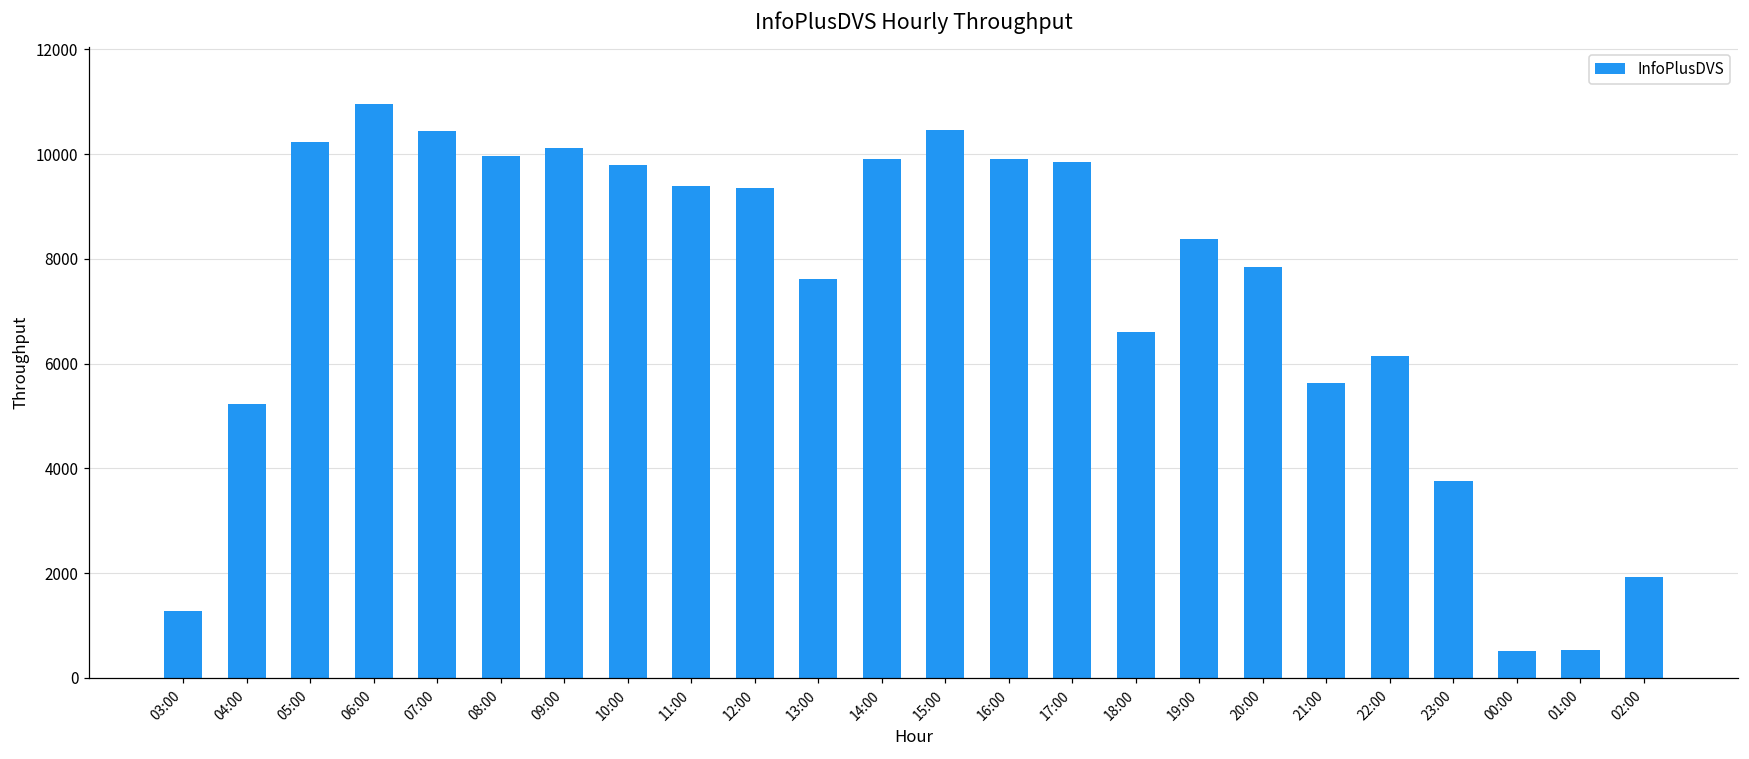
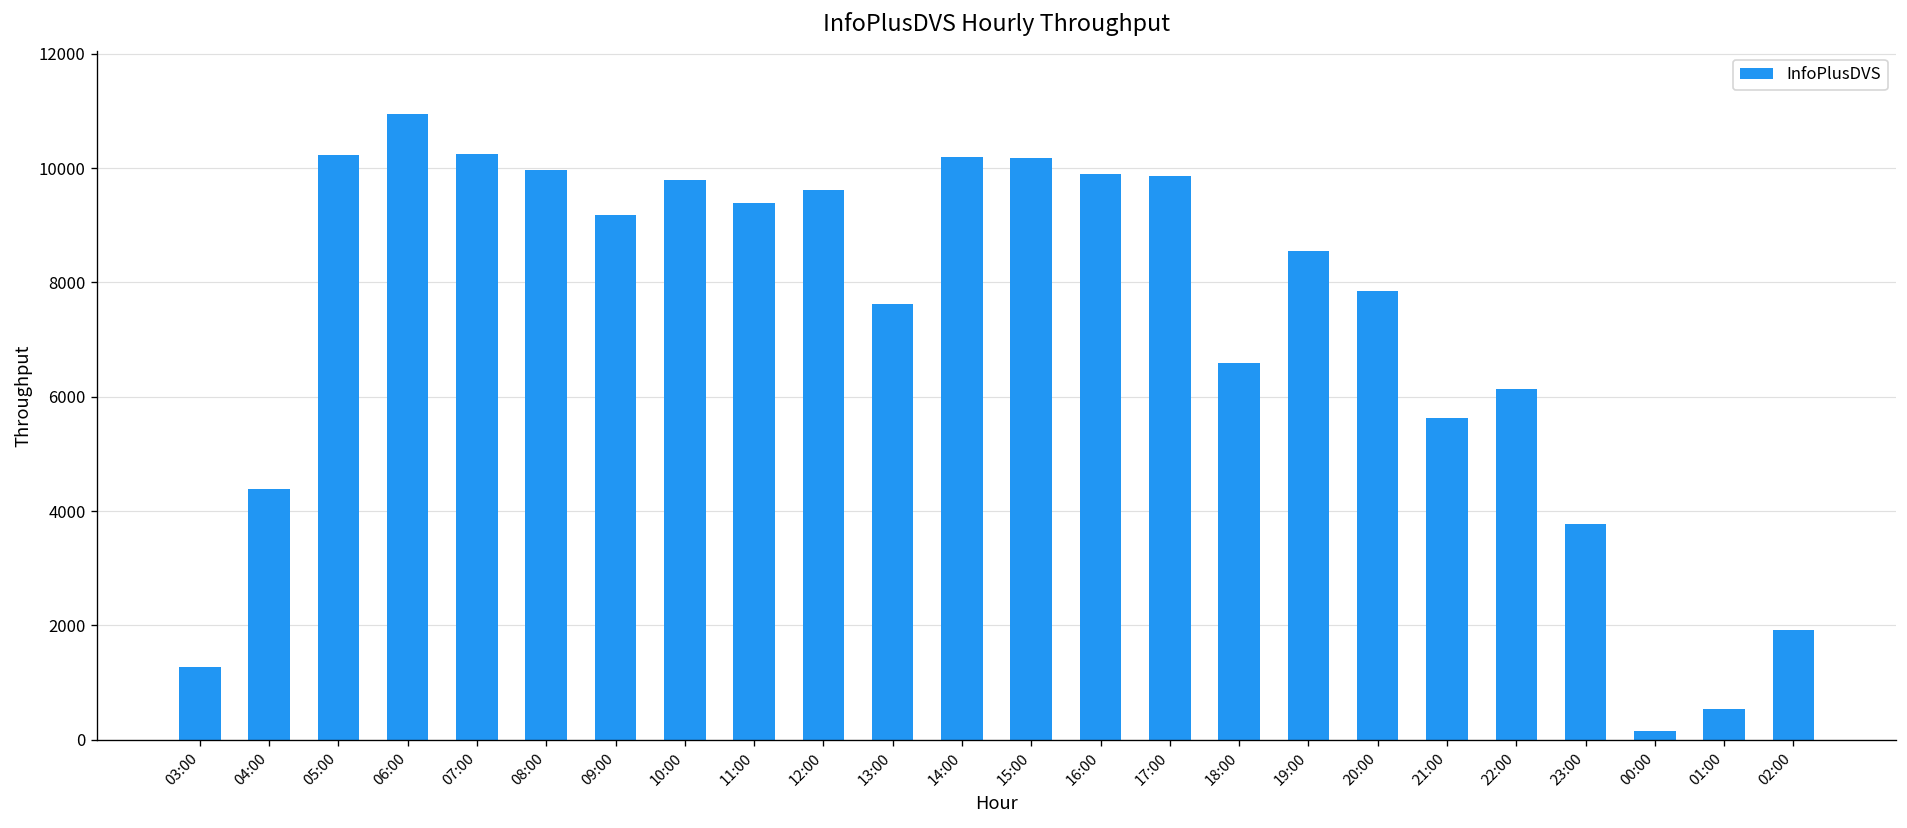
  {
    "03:00": 1300,
-   "04:00": 5200,
+   "04:00": 4400,
    "05:00": 10200,
    "06:00": 11000,
-   "07:00": 10400,
+   "07:00": 10200,
    "08:00": 10000,
-   "09:00": 10100,
+   "09:00": 9200,
    "10:00": 9800,
    "11:00": 9400,
-   "12:00": 9400,
+   "12:00": 9600,
    "13:00": 7600,
-   "14:00": 9900,
-   "15:00": 10500,
+   "14:00": 10200,
+   "15:00": 10200,
    "16:00": 9900,
    "17:00": 9900,
    "18:00": 6600,
-   "19:00": 8400,
+   "19:00": 8500,
    "20:00": 7800,
    "21:00": 5600,
    "22:00": 6100,
    "23:00": 3800,
-   "00:00": 500,
+   "00:00": 200,
    "01:00": 500,
    "02:00": 1900
  }
